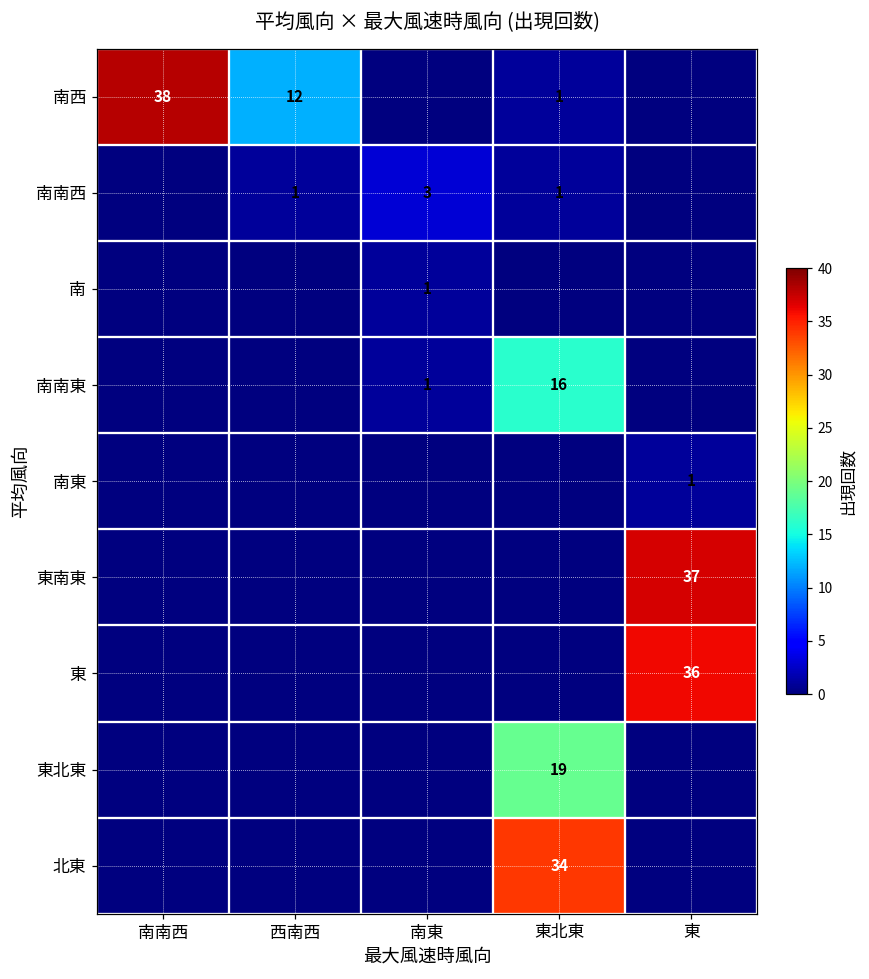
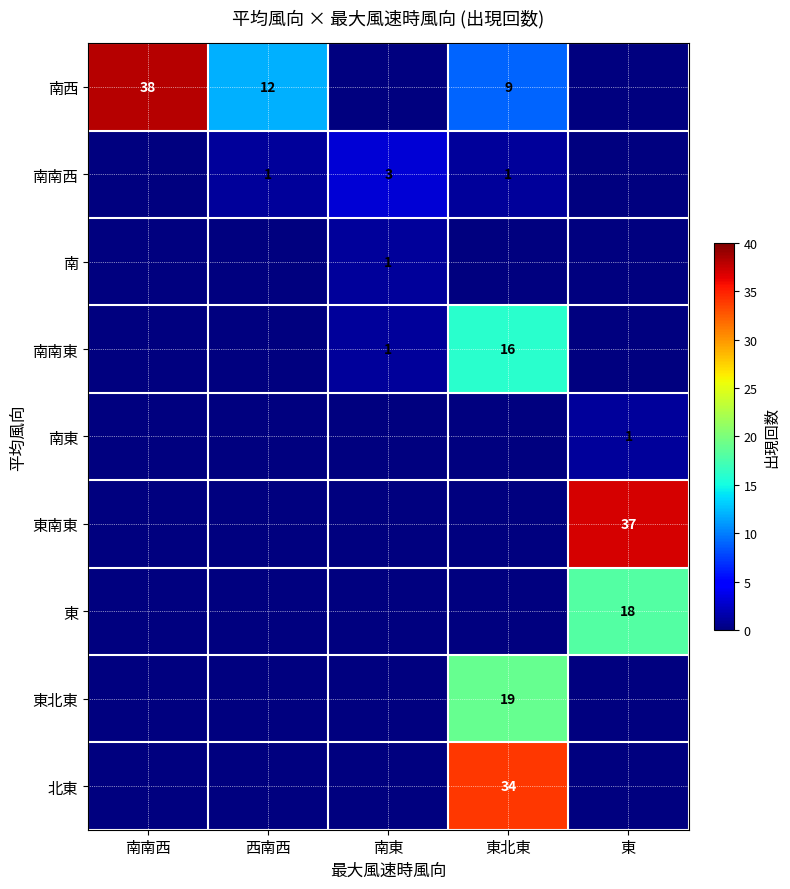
  {
    "南西": {
      "南南西": 38,
      "西南西": 12,
-     "東北東": 1
+     "東北東": 9
    },
    "南南西": {
      "西南西": 1,
      "南東": 3,
      "東北東": 1
    },
    "南": {
      "南東": 1
    },
    "南南東": {
      "南東": 1,
      "東北東": 16
    },
    "南東": {
      "東": 1
    },
    "東南東": {
      "東": 37
    },
    "東": {
-     "東": 36
+     "東": 18
    },
    "東北東": {
      "東北東": 19
    },
    "北東": {
      "東北東": 34
    }
  }
